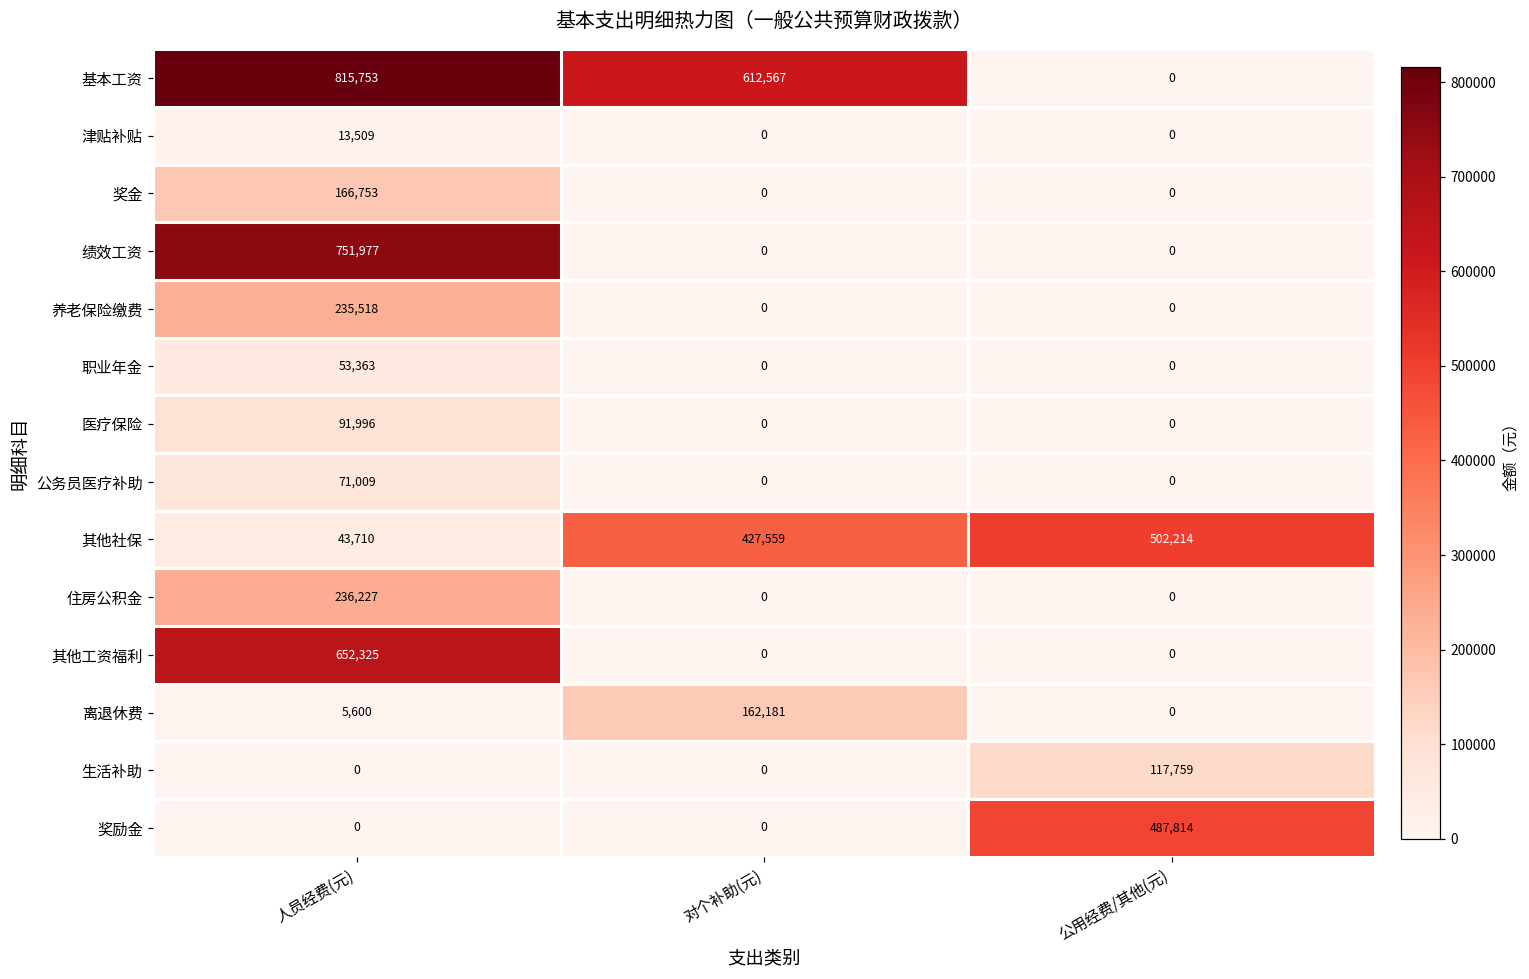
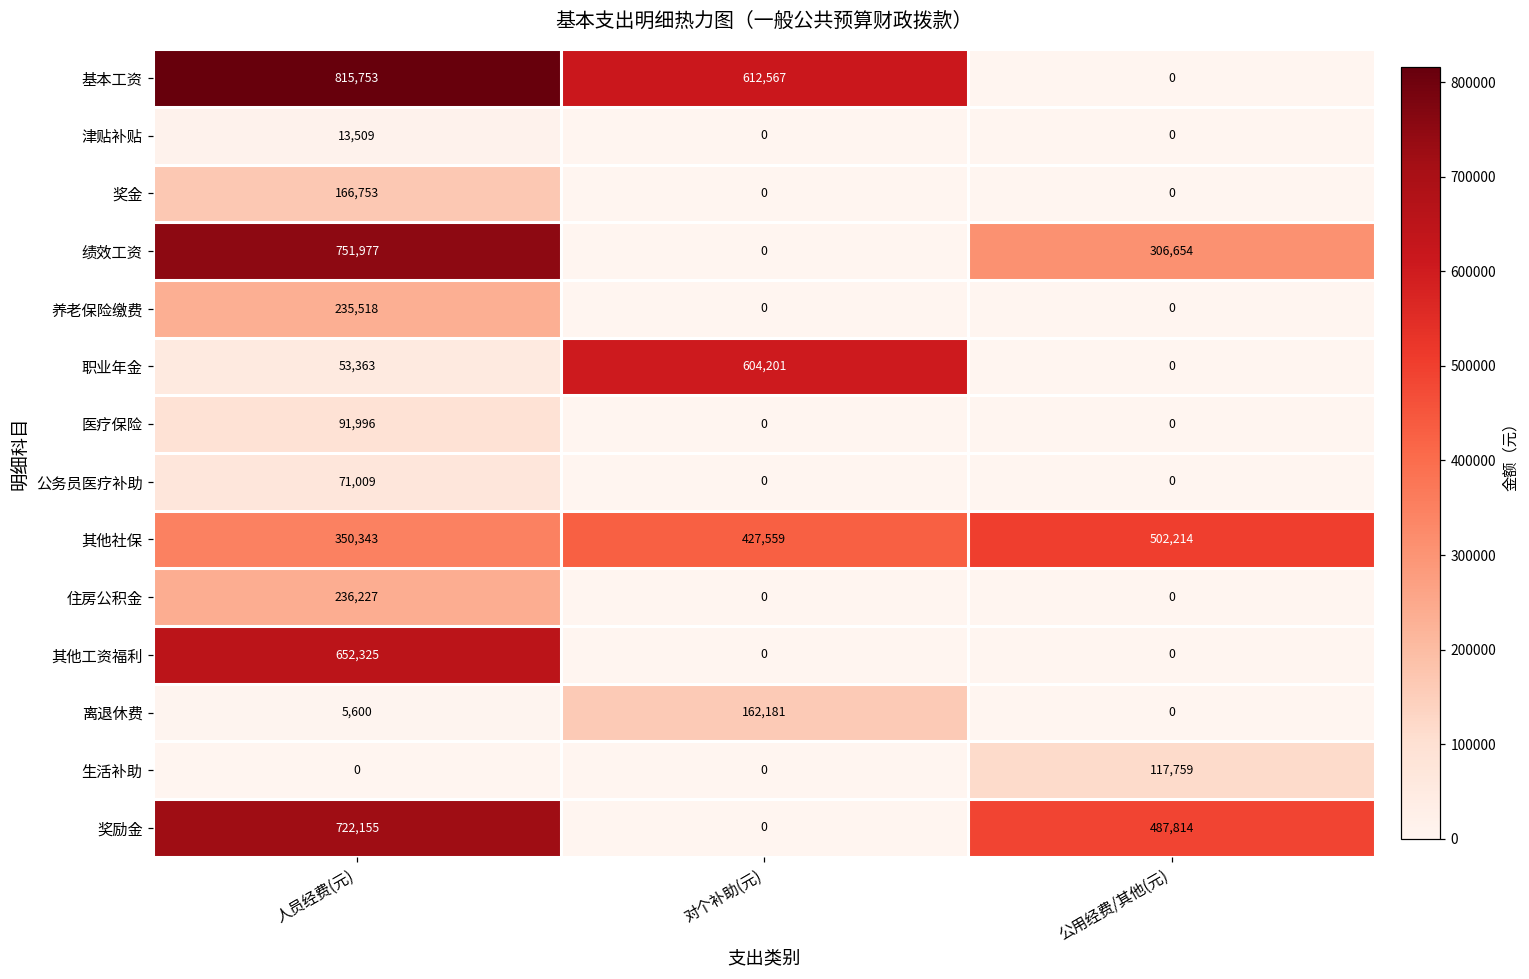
  {
    "基本工资": {
      "人员经费(元)": "815,753",
      "对个补助(元)": "612,567",
      "公用经费/其他(元)": "0"
    },
    "津贴补贴": {
      "人员经费(元)": "13,509",
      "对个补助(元)": "0",
      "公用经费/其他(元)": "0"
    },
    "奖金": {
      "人员经费(元)": "166,753",
      "对个补助(元)": "0",
      "公用经费/其他(元)": "0"
    },
    "绩效工资": {
      "人员经费(元)": "751,977",
      "对个补助(元)": "0",
-     "公用经费/其他(元)": "0"
+     "公用经费/其他(元)": "306,654"
    },
    "养老保险缴费": {
      "人员经费(元)": "235,518",
      "对个补助(元)": "0",
      "公用经费/其他(元)": "0"
    },
    "职业年金": {
      "人员经费(元)": "53,363",
-     "对个补助(元)": "0",
+     "对个补助(元)": "604,201",
      "公用经费/其他(元)": "0"
    },
    "医疗保险": {
      "人员经费(元)": "91,996",
      "对个补助(元)": "0",
      "公用经费/其他(元)": "0"
    },
    "公务员医疗补助": {
      "人员经费(元)": "71,009",
      "对个补助(元)": "0",
      "公用经费/其他(元)": "0"
    },
    "其他社保": {
-     "人员经费(元)": "43,710",
+     "人员经费(元)": "350,343",
      "对个补助(元)": "427,559",
      "公用经费/其他(元)": "502,214"
    },
    "住房公积金": {
      "人员经费(元)": "236,227",
      "对个补助(元)": "0",
      "公用经费/其他(元)": "0"
    },
    "其他工资福利": {
      "人员经费(元)": "652,325",
      "对个补助(元)": "0",
      "公用经费/其他(元)": "0"
    },
    "离退休费": {
      "人员经费(元)": "5,600",
      "对个补助(元)": "162,181",
      "公用经费/其他(元)": "0"
    },
    "生活补助": {
      "人员经费(元)": "0",
      "对个补助(元)": "0",
      "公用经费/其他(元)": "117,759"
    },
    "奖励金": {
-     "人员经费(元)": "0",
+     "人员经费(元)": "722,155",
      "对个补助(元)": "0",
      "公用经费/其他(元)": "487,814"
    }
  }
